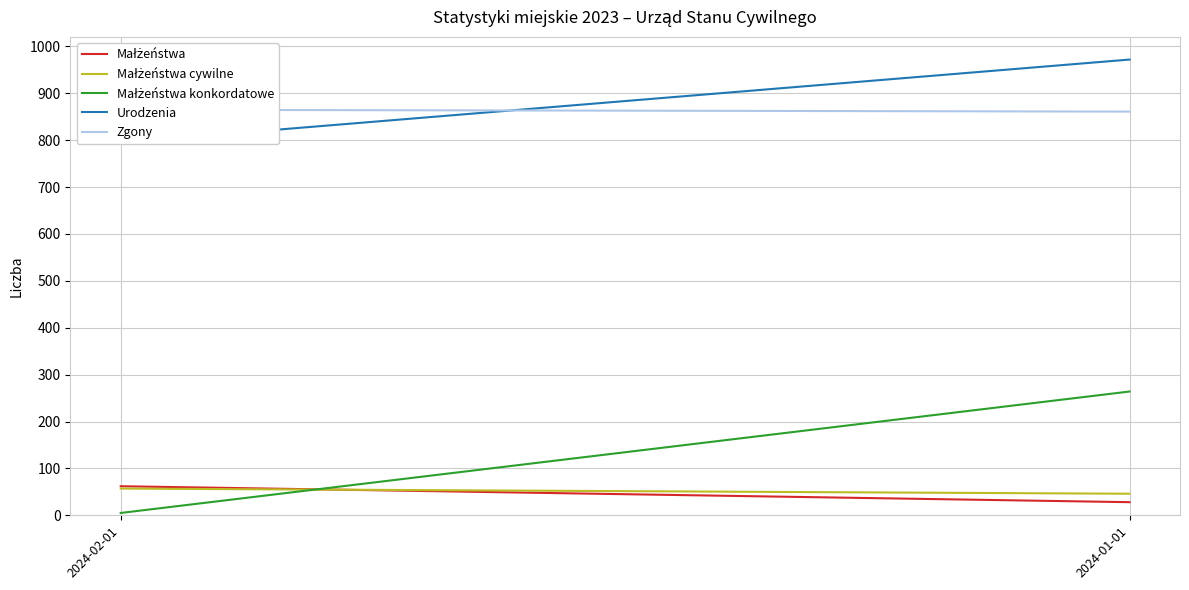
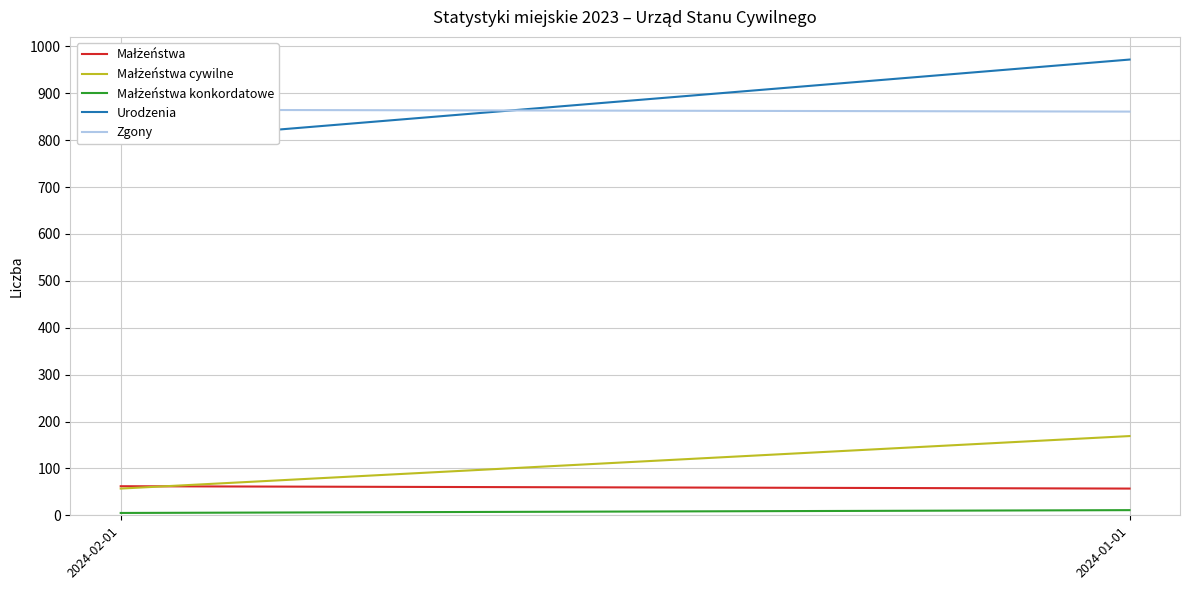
  {
    "Małżeństwa": {
-     "2024-01-01": 30
+     "2024-01-01": 60
    },
    "Małżeństwa cywilne": {
-     "2024-01-01": 50
+     "2024-01-01": 170
    },
    "Małżeństwa konkordatowe": {
      "2024-02-01": 10,
-     "2024-01-01": 260
+     "2024-01-01": 10
    },
    "Urodzenia": {
      "2024-01-01": 970
    },
    "Zgony": {
      "2024-01-01": 860
    }
  }
